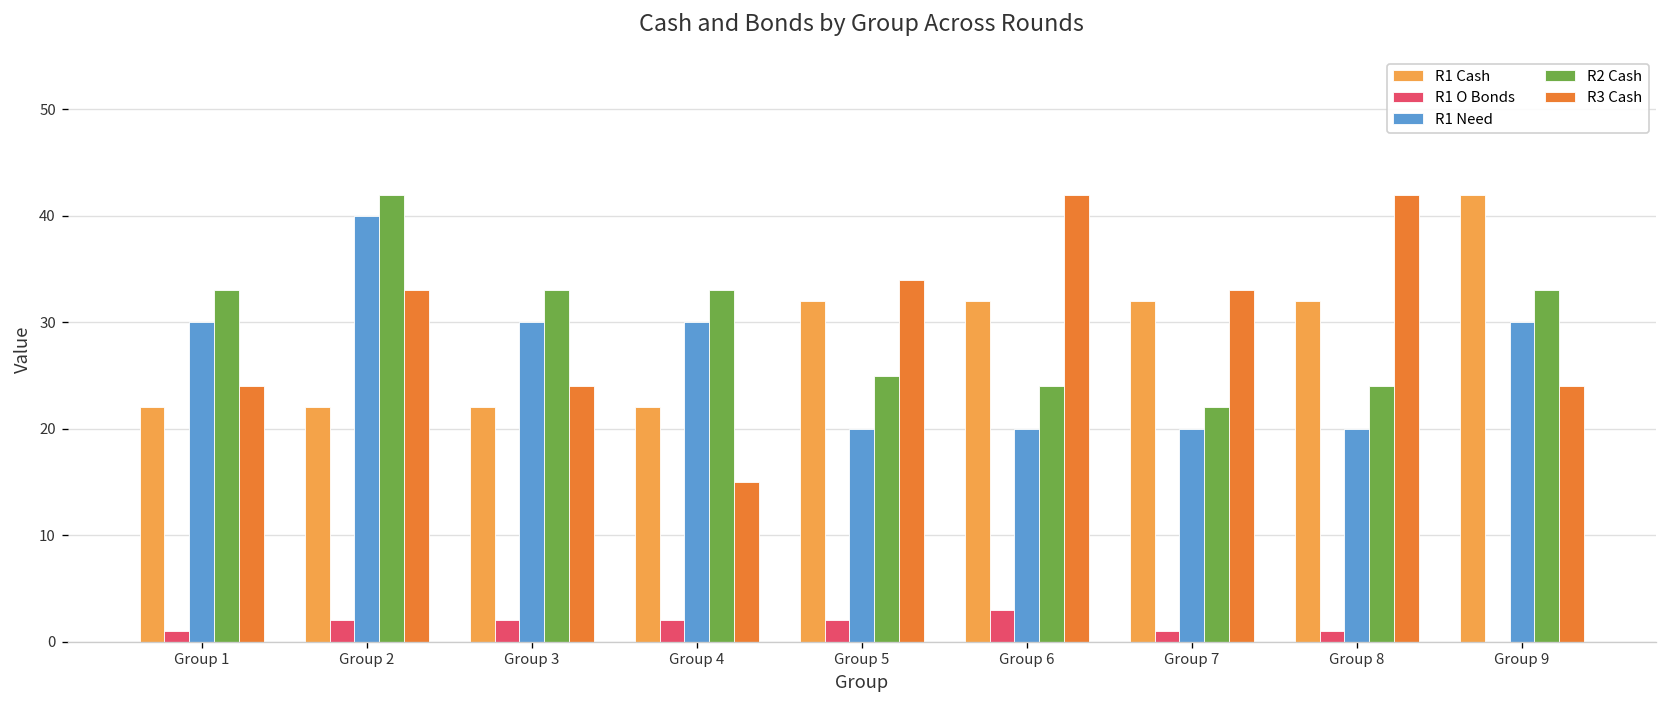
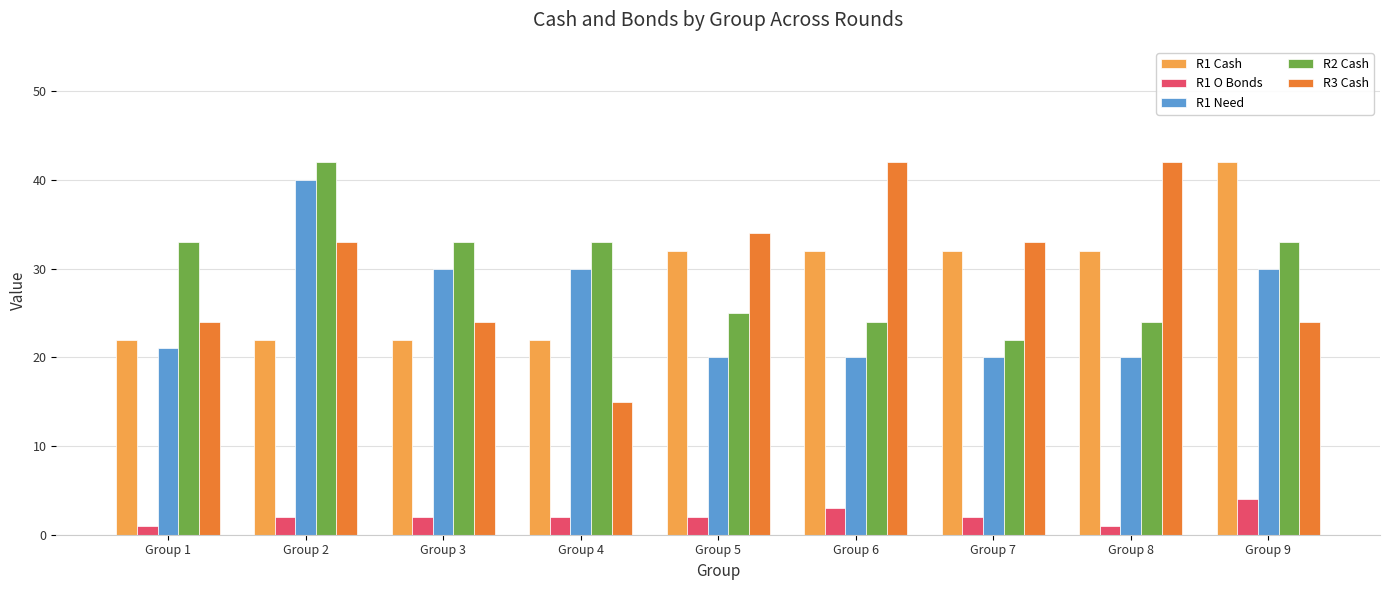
  {
    "R1 O Bonds": {
      "Group 1": 1,
      "Group 2": 2,
      "Group 3": 2,
      "Group 4": 2,
      "Group 5": 2,
      "Group 6": 3,
-     "Group 7": 1,
+     "Group 7": 2,
      "Group 8": 1,
-     "Group 9": 0
+     "Group 9": 4
    },
    "R1 Need": {
-     "Group 1": 30,
+     "Group 1": 21,
      "Group 2": 40,
      "Group 3": 30,
      "Group 4": 30,
      "Group 5": 20,
      "Group 6": 20,
      "Group 7": 20,
      "Group 8": 20,
      "Group 9": 30
    },
    "R2 Cash": {
      "Group 1": 33,
      "Group 2": 42,
      "Group 3": 33,
      "Group 4": 33,
      "Group 5": 25,
      "Group 6": 24,
      "Group 7": 22,
      "Group 8": 24,
      "Group 9": 33
    }
  }
